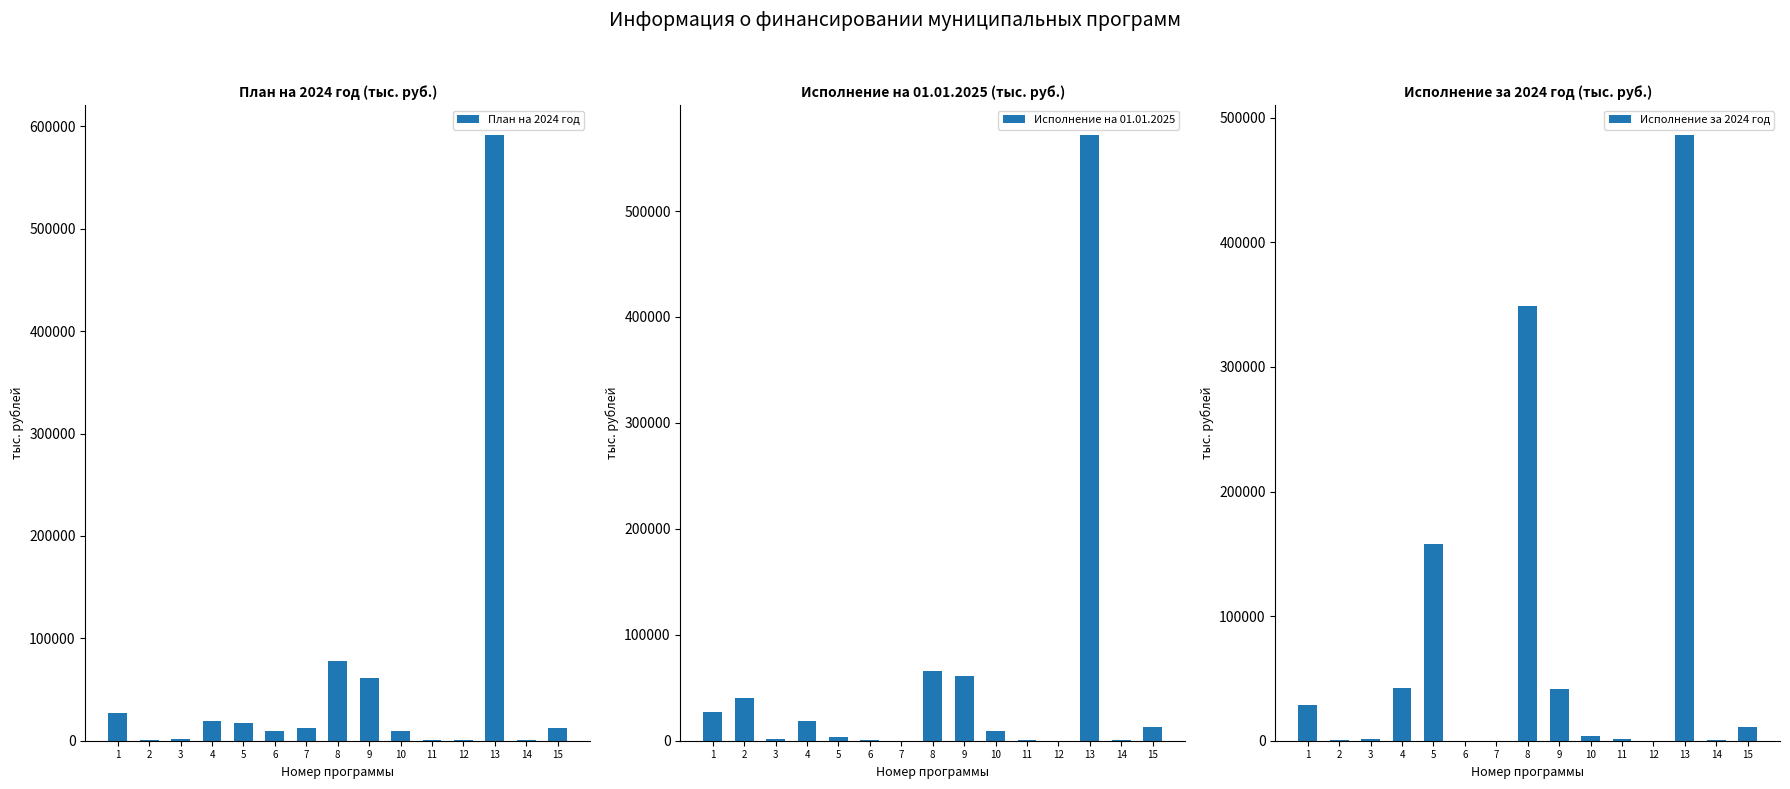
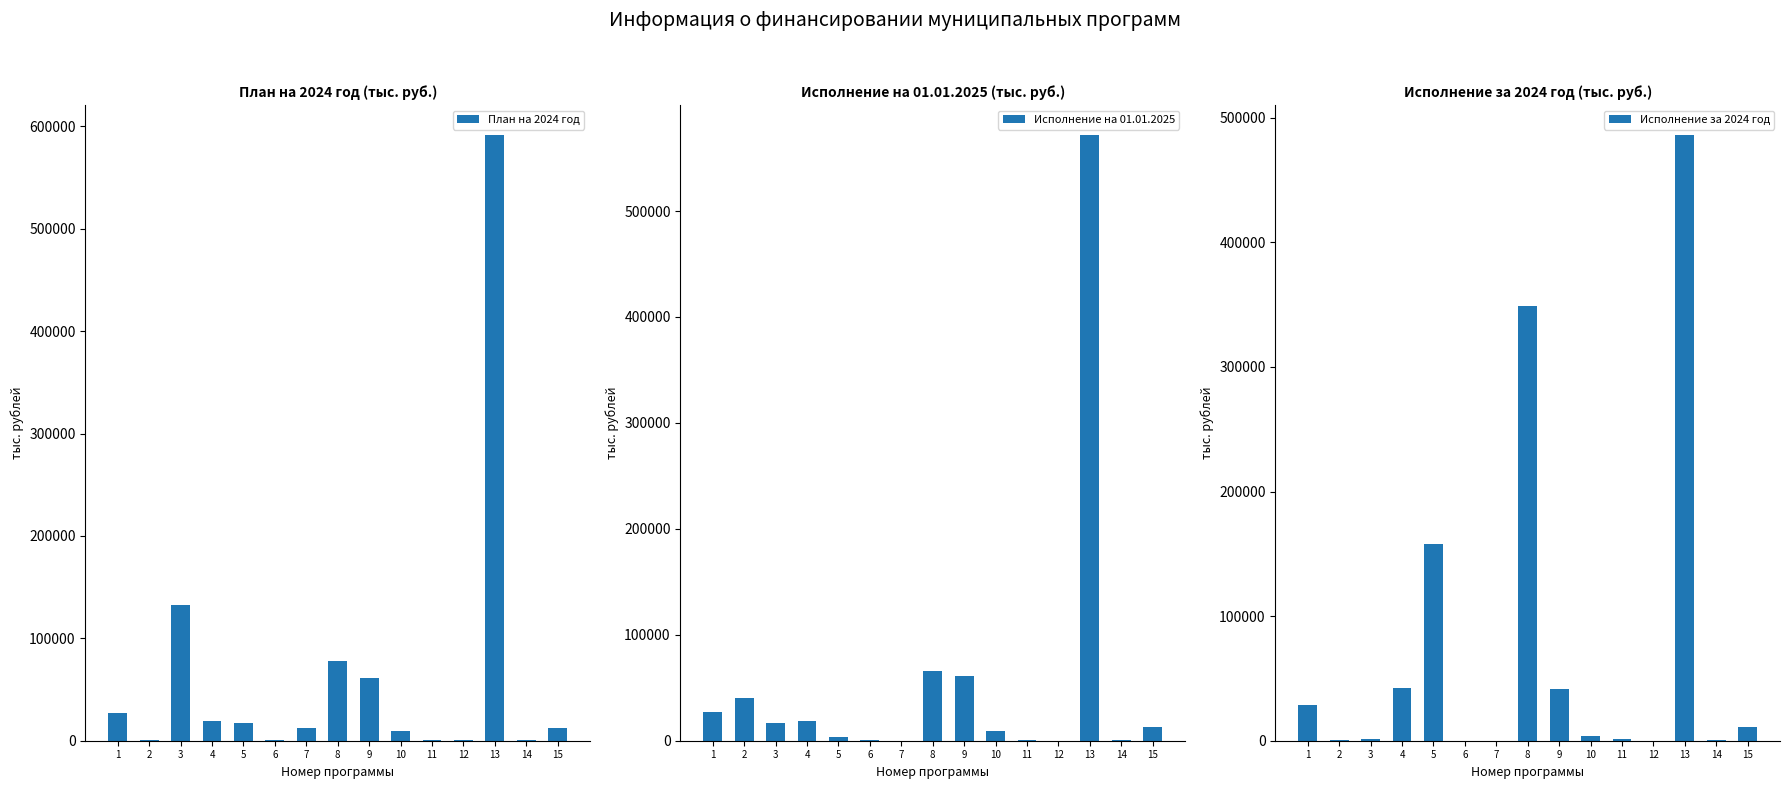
  {
    "План на 2024 год (тыс. руб.)": {
      "1": 27000,
-     "3": 2000,
+     "3": 132000,
      "4": 19000,
      "5": 17000,
-     "6": 10000,
+     "6": 0,
      "7": 12000,
      "8": 78000,
      "9": 61000,
      "10": 10000,
      "13": 591000,
      "15": 13000
    },
    "Исполнение на 01.01.2025 (тыс. руб.)": {
      "1": 27000,
      "2": 41000,
-     "3": 2000,
+     "3": 17000,
      "4": 19000,
      "5": 4000,
      "7": 0,
      "8": 66000,
      "9": 61000,
      "10": 9000,
      "13": 571000,
      "15": 13000
    },
    "Исполнение за 2024 год (тыс. руб.)": {
      "1": 29000,
      "4": 42000,
      "5": 158000,
      "8": 349000,
      "9": 41000,
      "10": 4000,
      "13": 486000,
      "15": 11000
    }
  }
